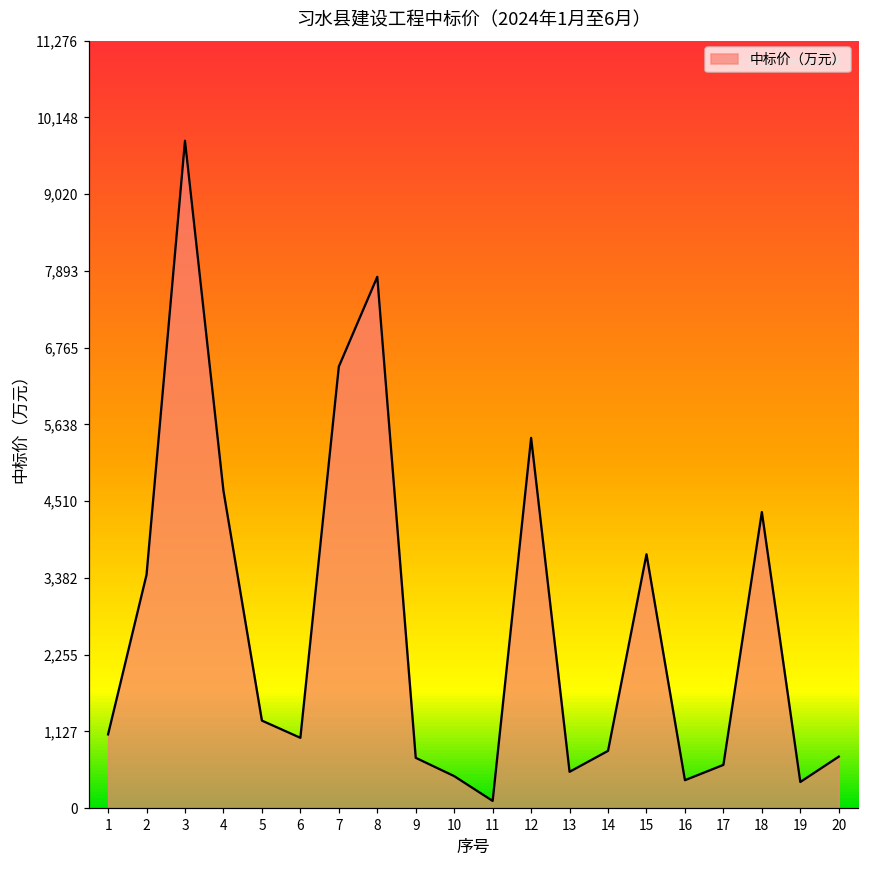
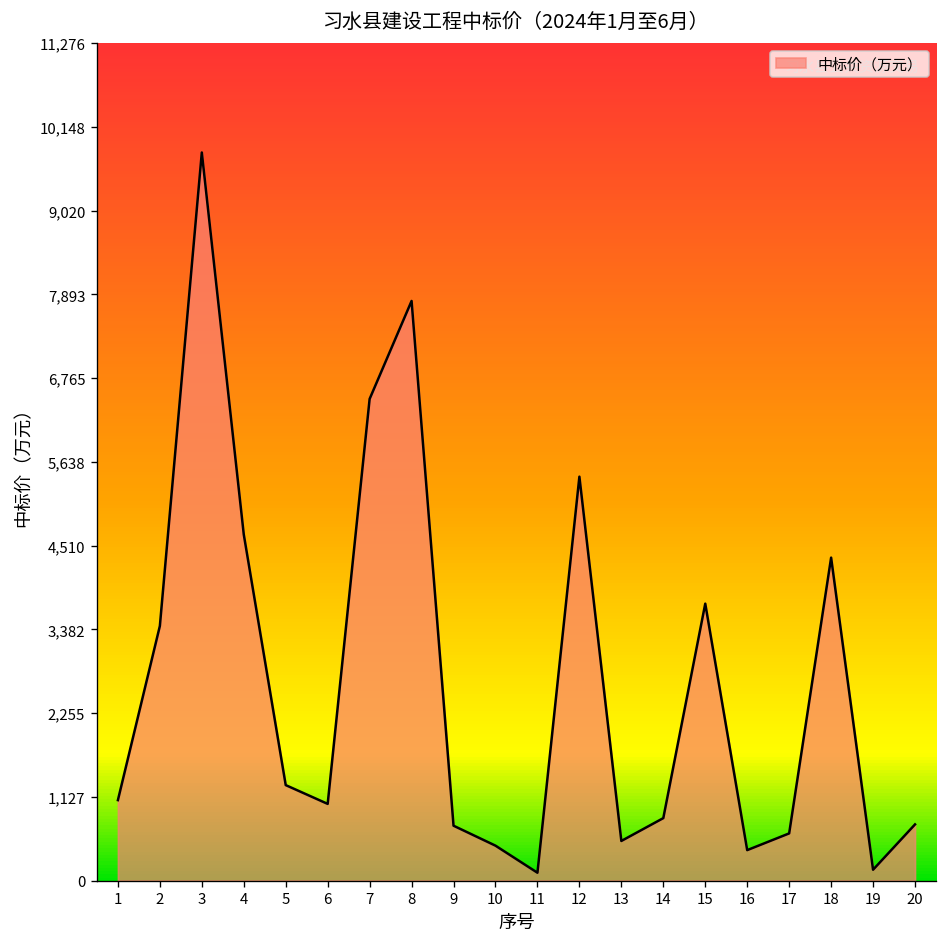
  {
    "1": "1,100",
    "2": "3,400",
    "3": "9,800",
    "4": "4,700",
    "5": "1,300",
    "6": "1,000",
    "7": "6,500",
    "8": "7,800",
    "9": "700",
    "10": "500",
    "11": "100",
    "12": "5,400",
    "13": "500",
    "14": "800",
    "15": "3,700",
    "16": "400",
    "17": "600",
    "18": "4,300",
-   "19": "400",
+   "19": "100",
    "20": "800"
  }
